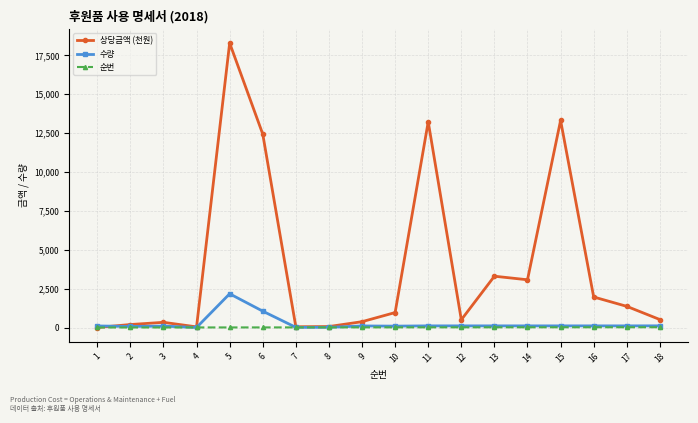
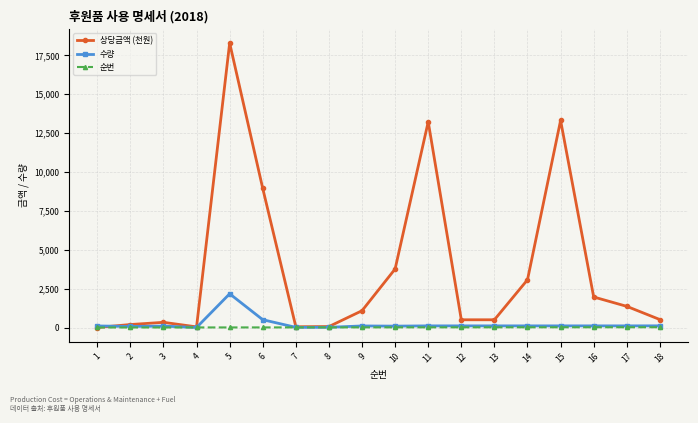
  {
    "상당금액 (천원)": {
      "3": "300",
      "5": "18,300",
-     "6": "12,400",
-     "9": "400",
-     "10": "1,000",
+     "6": "8,900",
+     "9": "1,100",
+     "10": "3,800",
      "11": "13,200",
      "12": "500",
-     "13": "3,300",
+     "13": "500",
      "14": "3,100",
      "15": "13,300",
      "16": "2,000",
      "17": "1,400",
      "18": "500"
    },
    "수량": {
      "5": "2,200",
-     "6": "1,100"
+     "6": "500"
    },
    "순번": {
      "5": "0",
      "6": "0"
    }
  }
